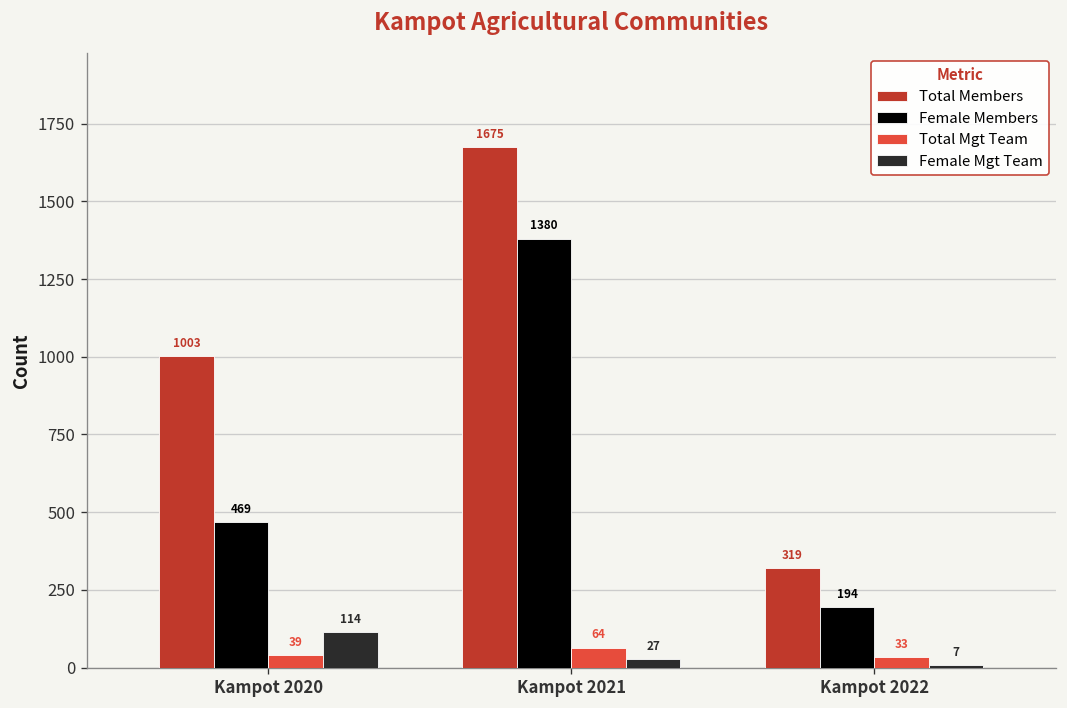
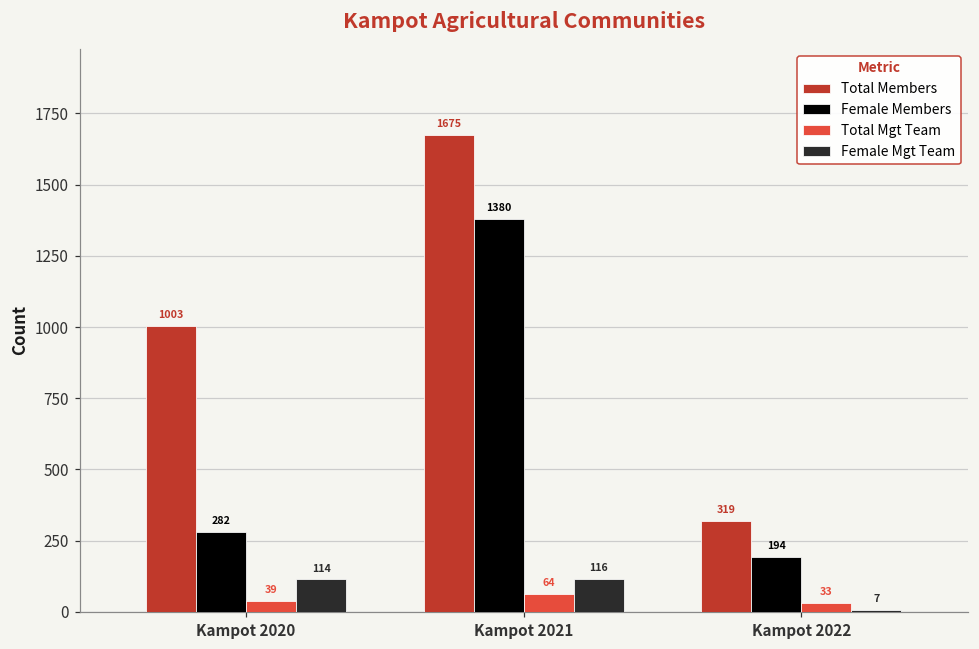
  {
    "Female Members": {
-     "Kampot 2020": 469,
+     "Kampot 2020": 282,
      "Kampot 2021": 1380,
      "Kampot 2022": 194
    },
    "Female Mgt Team": {
      "Kampot 2020": 114,
-     "Kampot 2021": 27,
+     "Kampot 2021": 116,
      "Kampot 2022": 7
    }
  }
